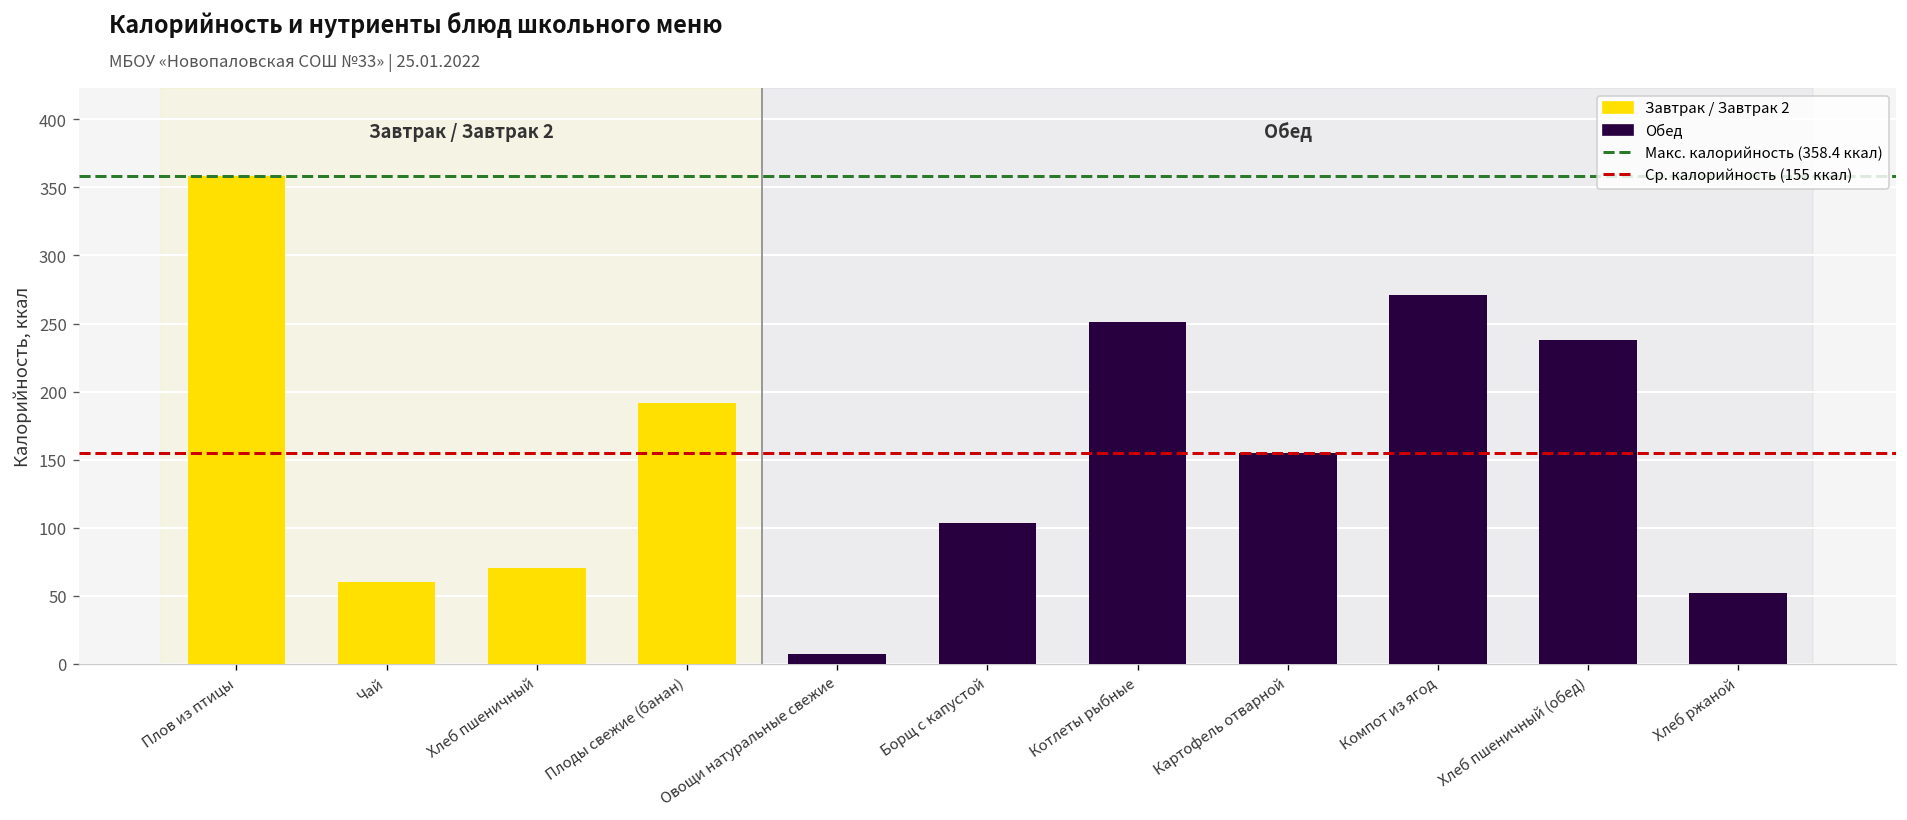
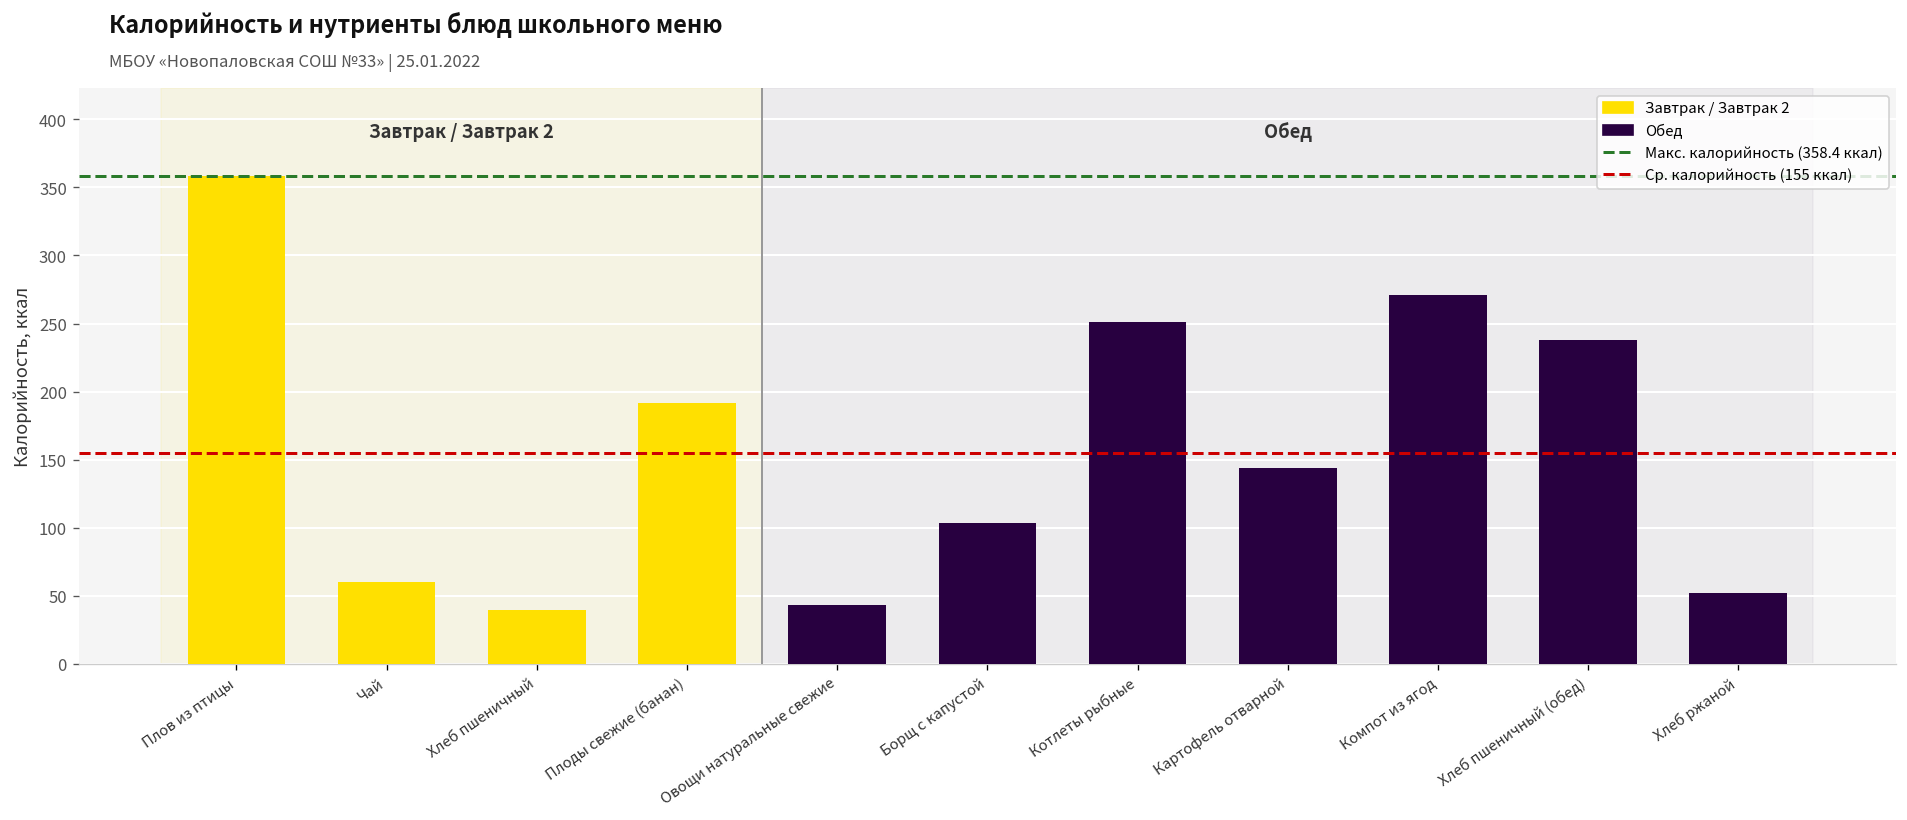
  {
    "Плов из птицы": 358,
    "Чай": 60,
-   "Хлеб пшеничный": 71,
+   "Хлеб пшеничный": 39,
    "Плоды свежие (банан)": 192,
-   "Овощи натуральные свежие": 7,
+   "Овощи натуральные свежие": 43,
    "Борщ с капустой": 104,
    "Котлеты рыбные": 251,
-   "Картофель отварной": 155,
+   "Картофель отварной": 144,
    "Компот из ягод": 271,
    "Хлеб пшеничный (обед)": 238,
    "Хлеб ржаной": 52
  }
